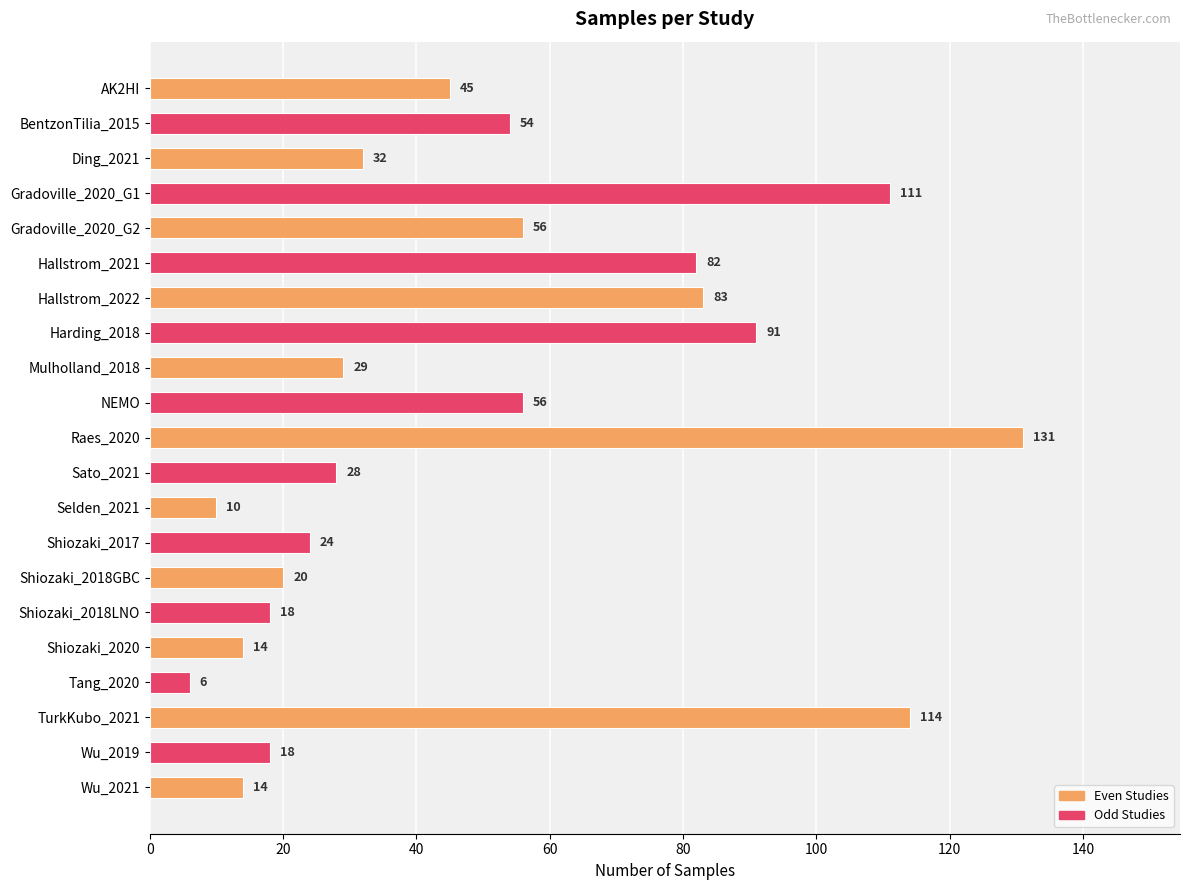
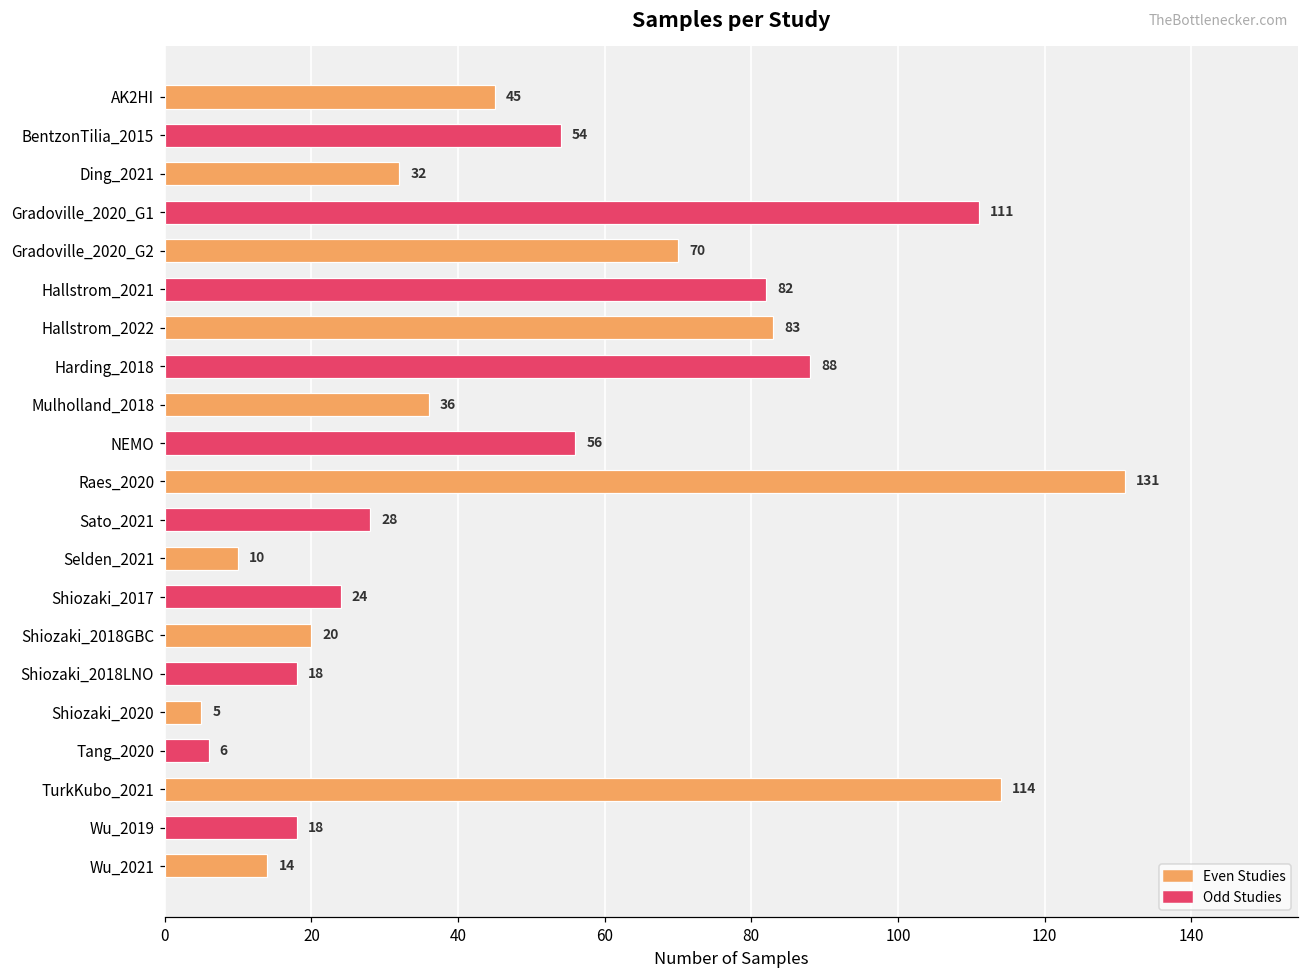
  {
    "AK2HI": 45,
    "BentzonTilia_2015": 54,
    "Ding_2021": 32,
    "Gradoville_2020_G1": 111,
-   "Gradoville_2020_G2": 56,
+   "Gradoville_2020_G2": 70,
    "Hallstrom_2021": 82,
    "Hallstrom_2022": 83,
-   "Harding_2018": 91,
-   "Mulholland_2018": 29,
+   "Harding_2018": 88,
+   "Mulholland_2018": 36,
    "NEMO": 56,
    "Raes_2020": 131,
    "Sato_2021": 28,
    "Selden_2021": 10,
    "Shiozaki_2017": 24,
    "Shiozaki_2018GBC": 20,
    "Shiozaki_2018LNO": 18,
-   "Shiozaki_2020": 14,
+   "Shiozaki_2020": 5,
    "Tang_2020": 6,
    "TurkKubo_2021": 114,
    "Wu_2019": 18,
    "Wu_2021": 14
  }
